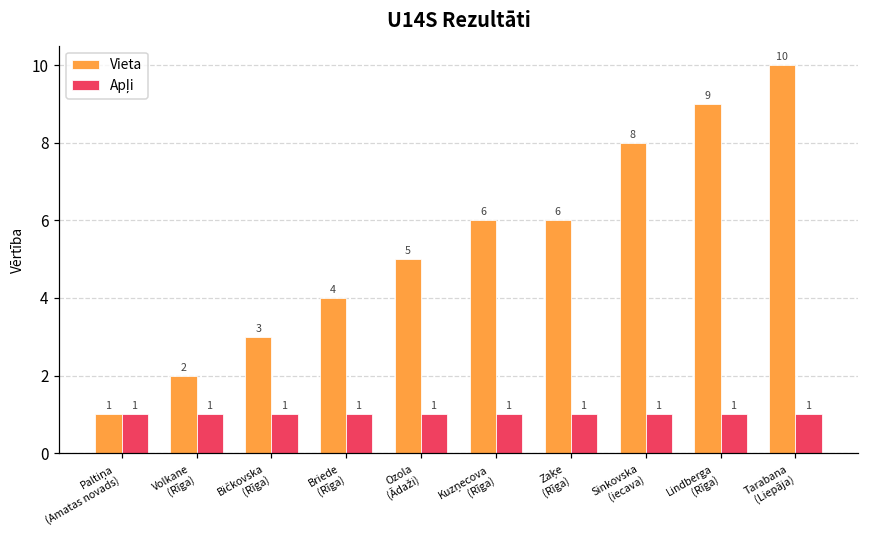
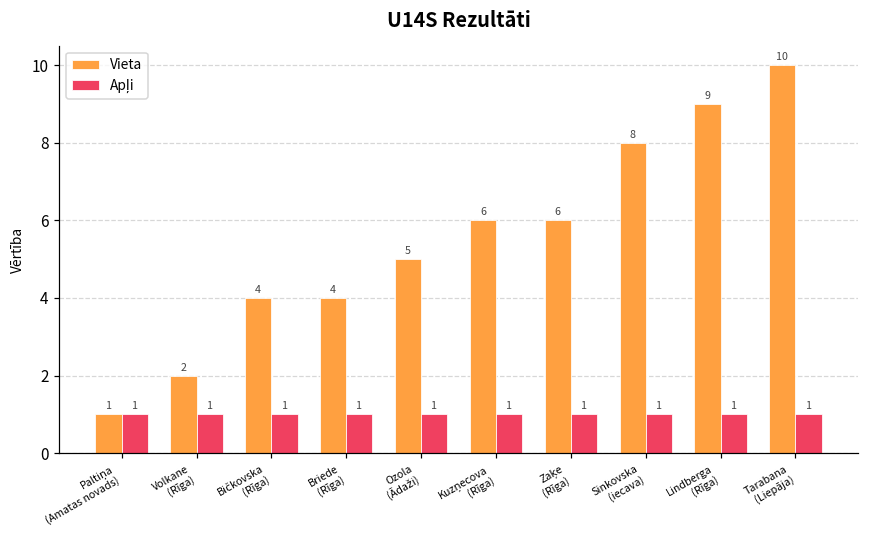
  {
    "Vieta": {
      "Paltiņa (Amatas novads)": 1,
      "Volkane (Rīga)": 2,
-     "Bičkovska (Rīga)": 3,
+     "Bičkovska (Rīga)": 4,
      "Briede (Rīga)": 4,
      "Ozola (Ādaži)": 5,
      "Kuzņecova (Rīga)": 6,
      "Zaķe (Rīga)": 6,
      "Sinkovska (iecava)": 8,
      "Lindberga (Rīga)": 9,
      "Tarabana (Liepāja)": 10
    },
    "Apļi": {
      "Paltiņa (Amatas novads)": 1,
      "Volkane (Rīga)": 1,
      "Bičkovska (Rīga)": 1,
      "Briede (Rīga)": 1,
      "Ozola (Ādaži)": 1,
      "Kuzņecova (Rīga)": 1,
      "Zaķe (Rīga)": 1,
      "Sinkovska (iecava)": 1,
      "Lindberga (Rīga)": 1,
      "Tarabana (Liepāja)": 1
    }
  }
